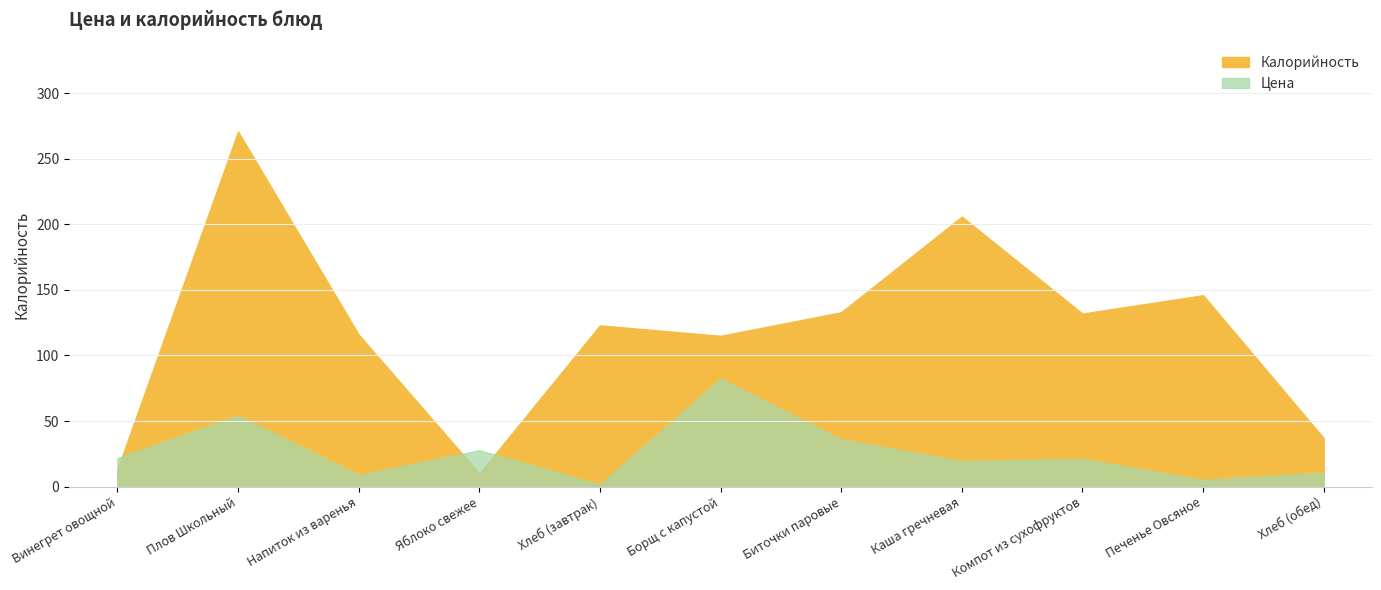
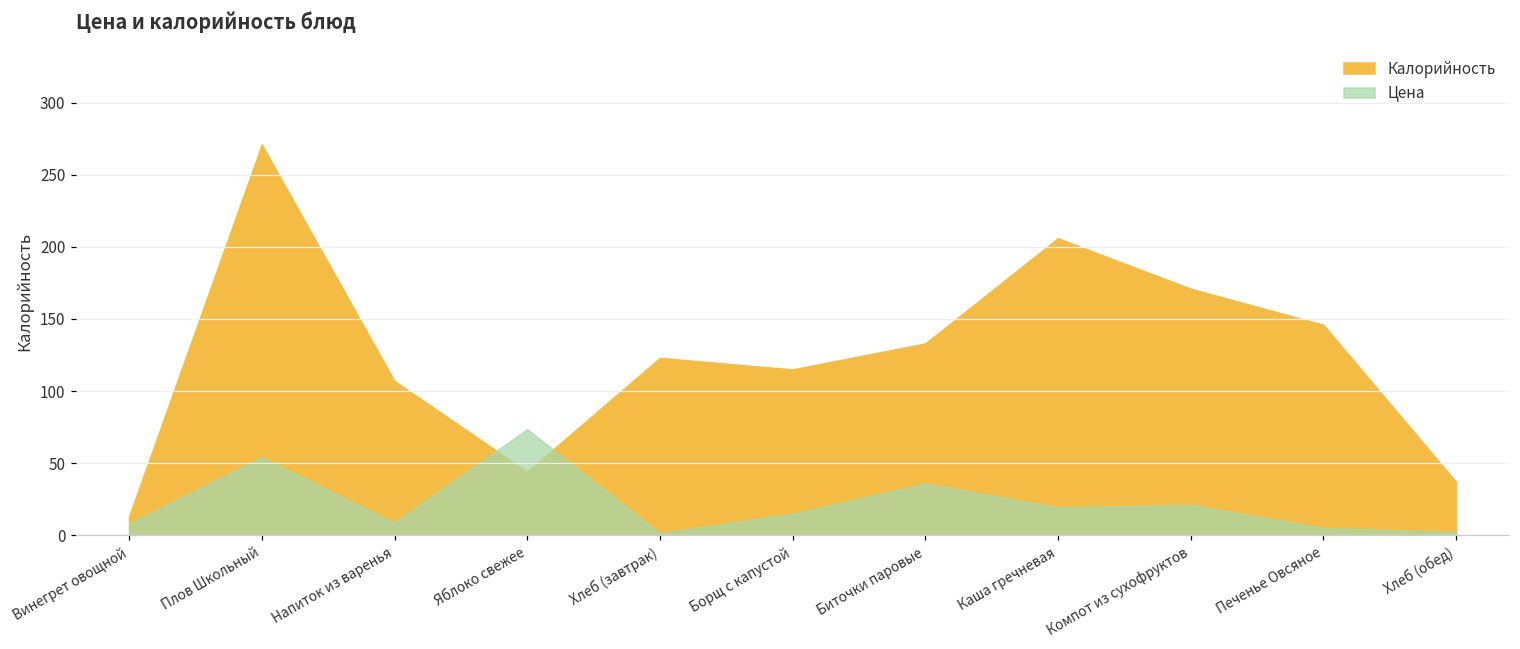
  {
    "Калорийность": {
      "Винегрет овощной": 13,
      "Плов Школьный": 271,
-     "Напиток из варенья": 116,
-     "Яблоко свежее": 10,
+     "Напиток из варенья": 107,
+     "Яблоко свежее": 44,
      "Хлеб (завтрак)": 123,
      "Борщ с капустой": 115,
      "Биточки паровые": 133,
      "Каша гречневая": 206,
-     "Компот из сухофруктов": 132,
+     "Компот из сухофруктов": 171,
      "Печенье Овсяное": 146,
      "Хлеб (обед)": 37
    },
    "Цена": {
-     "Винегрет овощной": 22,
+     "Винегрет овощной": 8,
      "Плов Школьный": 54,
      "Напиток из варенья": 9,
-     "Яблоко свежее": 28,
+     "Яблоко свежее": 73,
      "Хлеб (завтрак)": 1,
-     "Борщ с капустой": 82,
+     "Борщ с капустой": 15,
      "Биточки паровые": 36,
      "Каша гречневая": 19,
      "Компот из сухофруктов": 21,
      "Печенье Овсяное": 5,
-     "Хлеб (обед)": 11
+     "Хлеб (обед)": 2
    }
  }
